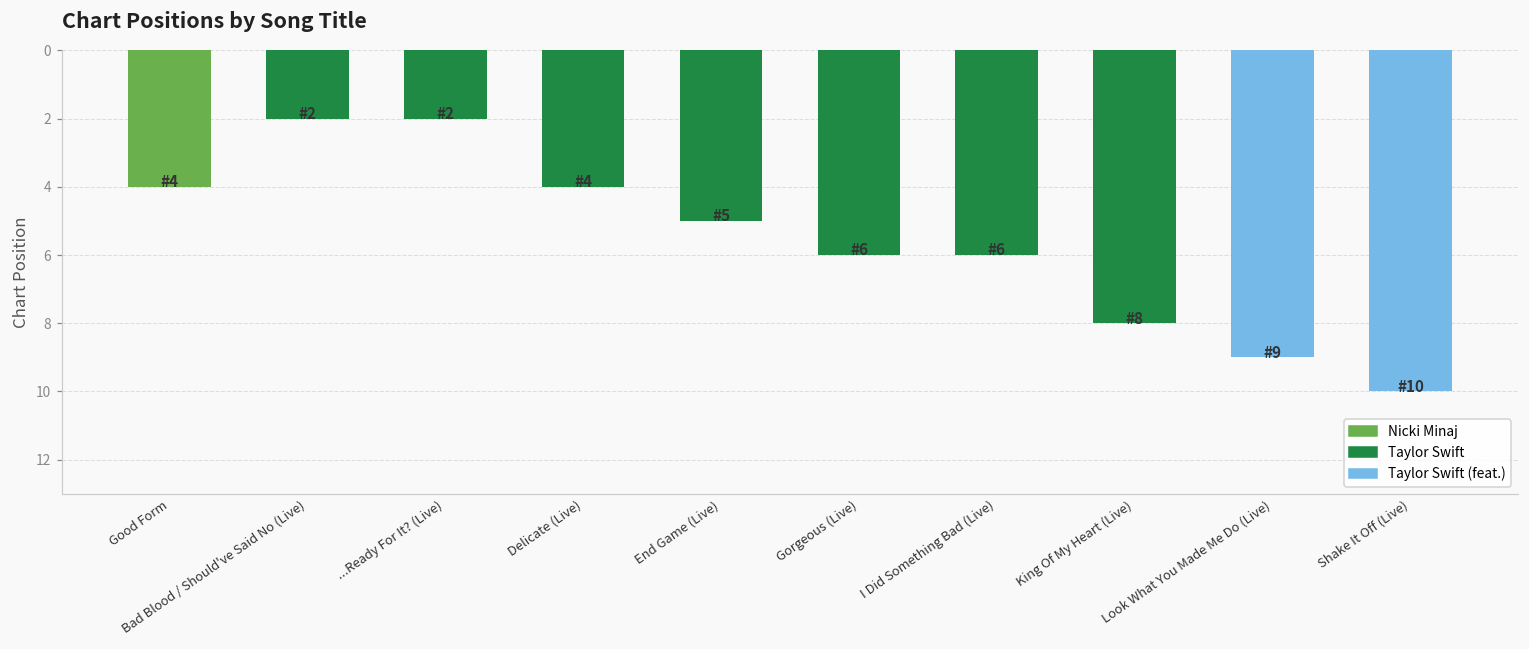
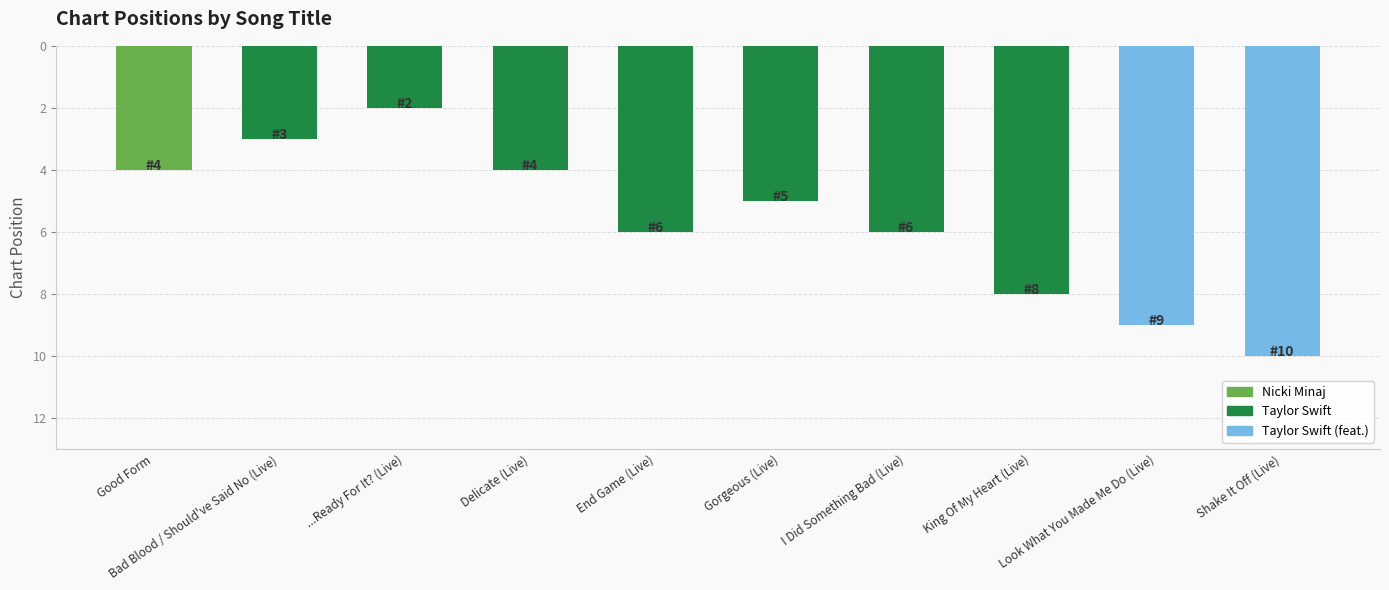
  {
    "Good Form": 4,
-   "Bad Blood / Should've Said No (Live)": 2,
+   "Bad Blood / Should've Said No (Live)": 3,
    "...Ready For It? (Live)": 2,
    "Delicate (Live)": 4,
-   "End Game (Live)": 5,
-   "Gorgeous (Live)": 6,
+   "End Game (Live)": 6,
+   "Gorgeous (Live)": 5,
    "I Did Something Bad (Live)": 6,
    "King Of My Heart (Live)": 8,
    "Look What You Made Me Do (Live)": 9,
    "Shake It Off (Live)": 10
  }
